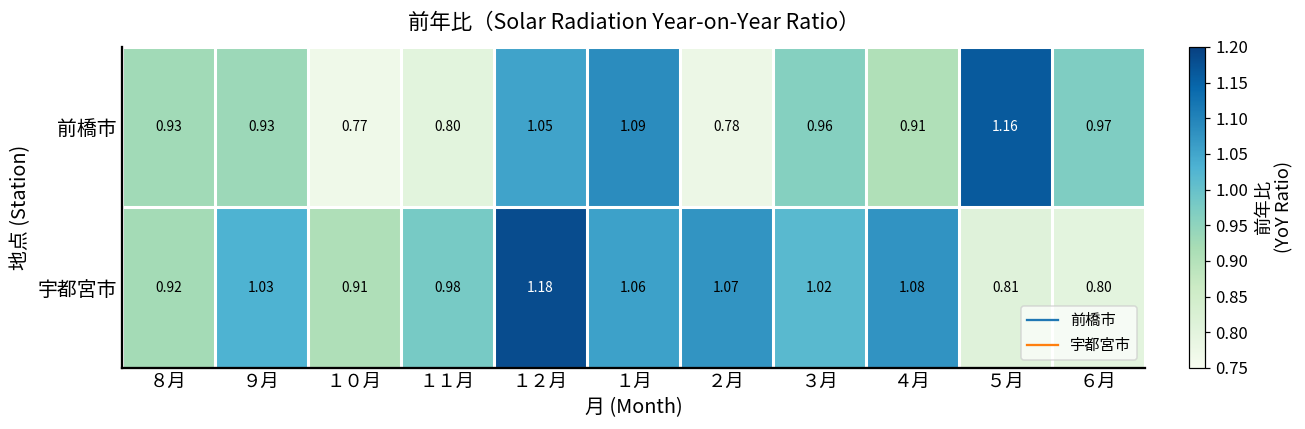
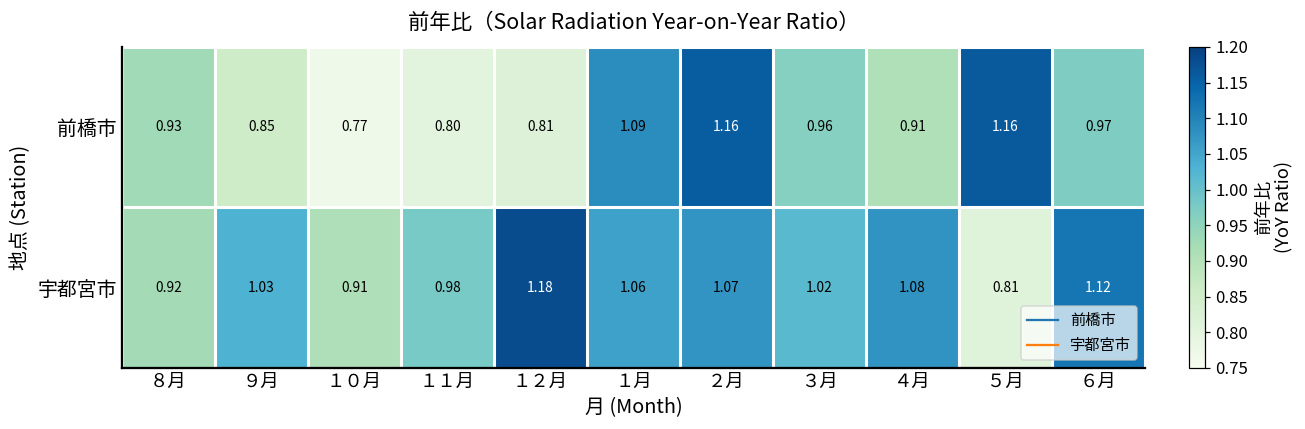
  {
    "前橋市": {
      "８月": 0.93,
-     "９月": 0.93,
+     "９月": 0.85,
      "１０月": 0.77,
      "１１月": 0.80,
-     "１２月": 1.05,
+     "１２月": 0.81,
      "１月": 1.09,
-     "２月": 0.78,
+     "２月": 1.16,
      "３月": 0.96,
      "４月": 0.91,
      "５月": 1.16,
      "６月": 0.97
    },
    "宇都宮市": {
      "８月": 0.92,
      "９月": 1.03,
      "１０月": 0.91,
      "１１月": 0.98,
      "１２月": 1.18,
      "１月": 1.06,
      "２月": 1.07,
      "３月": 1.02,
      "４月": 1.08,
      "５月": 0.81,
-     "６月": 0.80
+     "６月": 1.12
    }
  }
